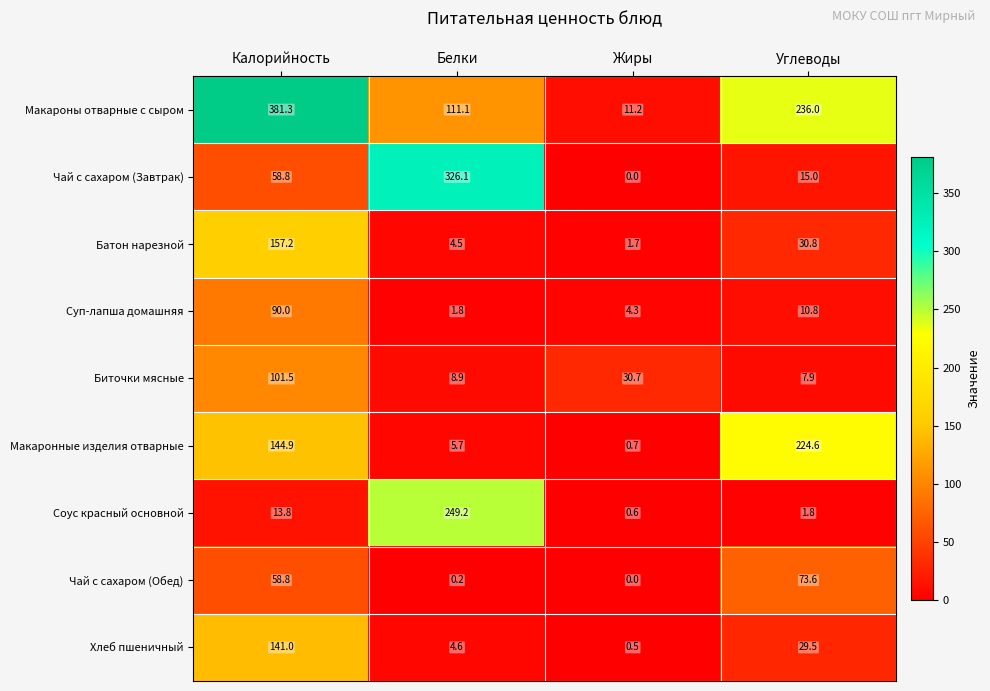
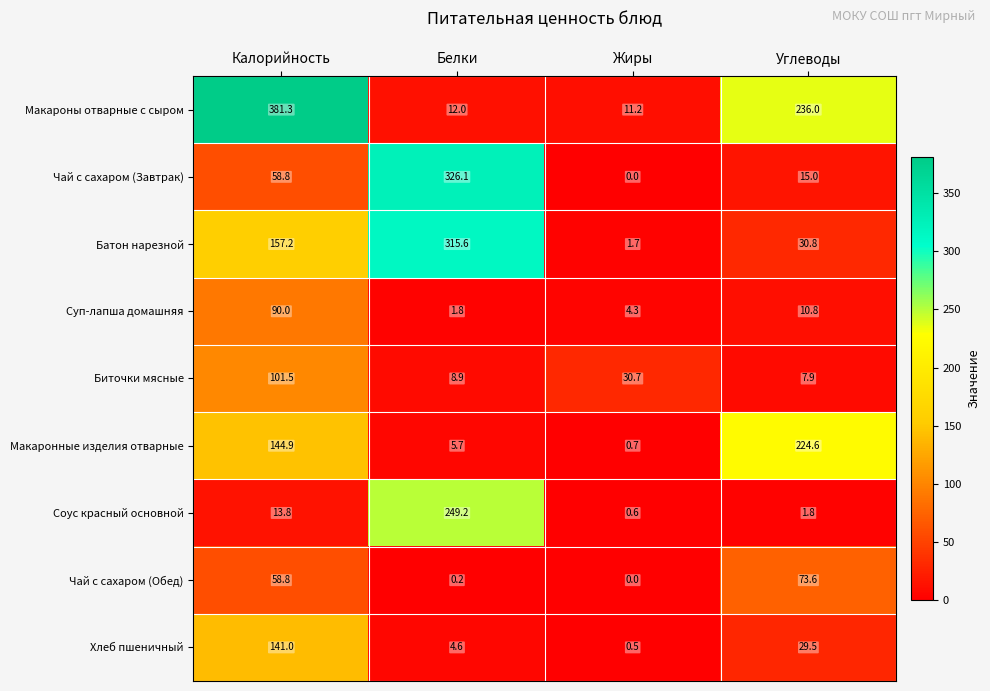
  {
    "Макароны отварные с сыром": {
-     "Белки": 111.1
+     "Белки": 12.0
    },
    "Батон нарезной": {
-     "Белки": 4.5
+     "Белки": 315.6
    }
  }
